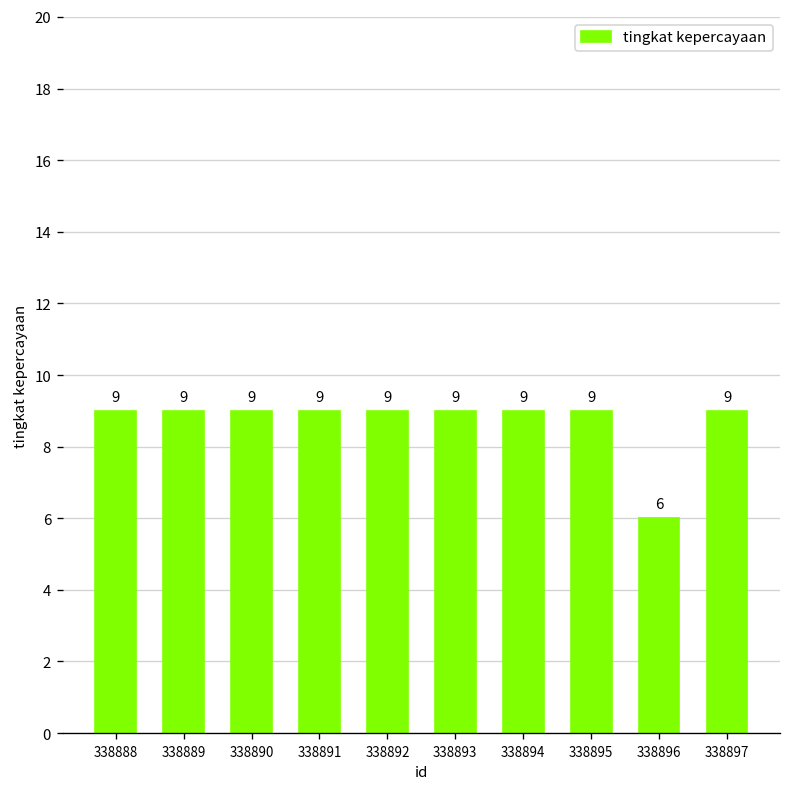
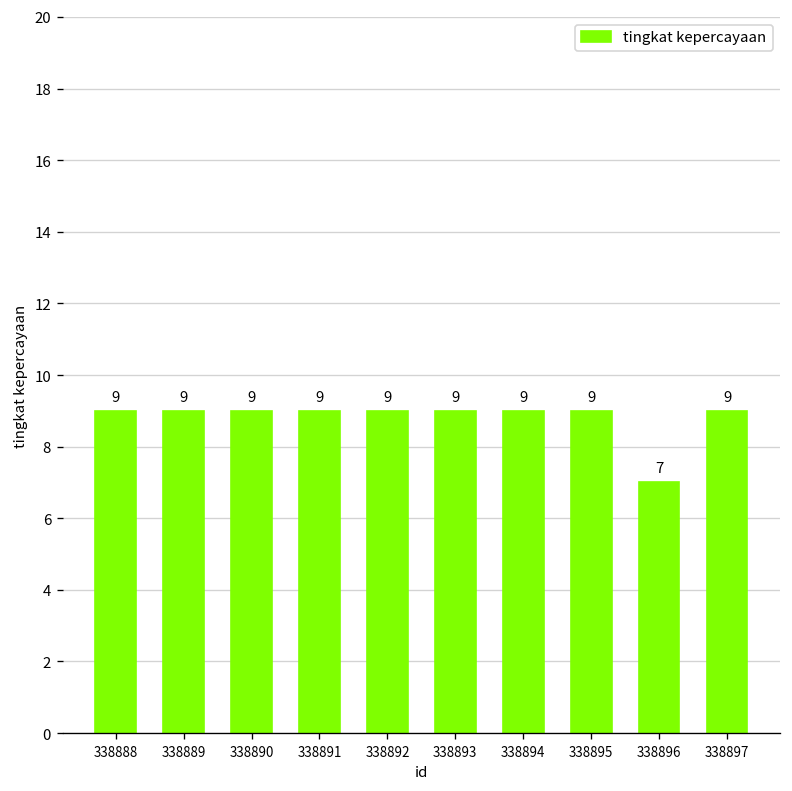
  {
    "338888": 9,
    "338889": 9,
    "338890": 9,
    "338891": 9,
    "338892": 9,
    "338893": 9,
    "338894": 9,
    "338895": 9,
-   "338896": 6,
+   "338896": 7,
    "338897": 9
  }
